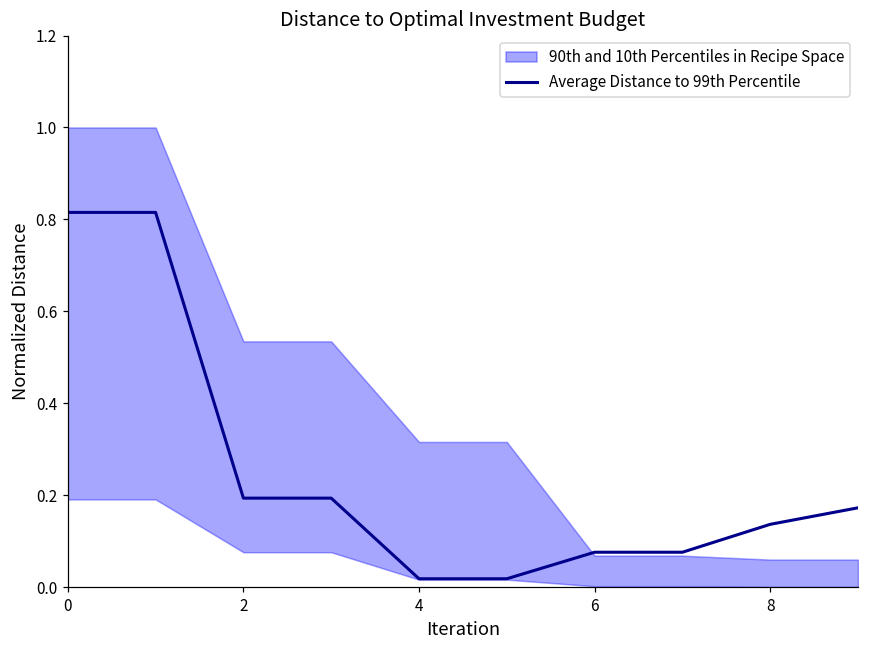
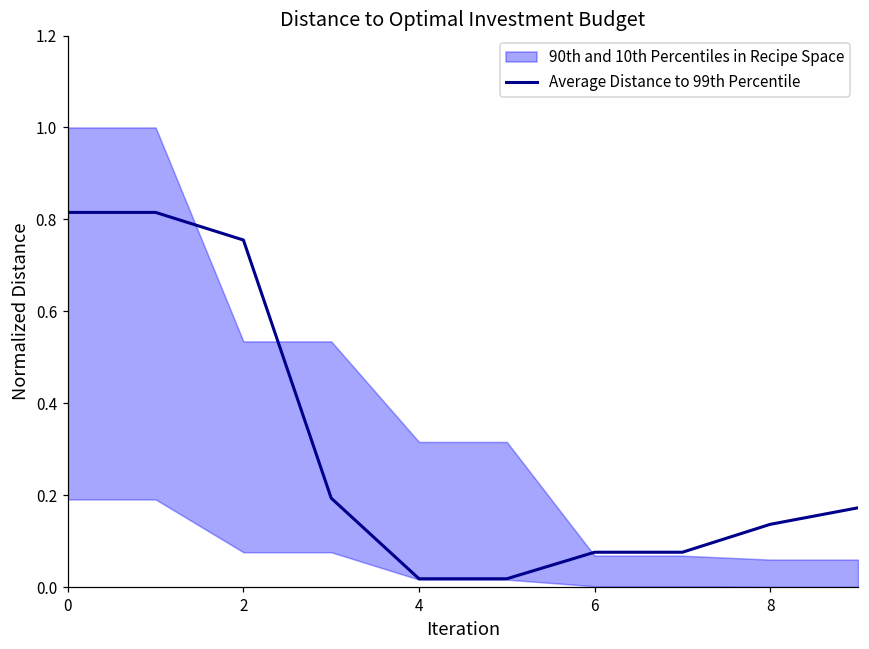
  {
    "Average Distance to 99th Percentile": {
      "0": 0.82,
-     "2": 0.19,
+     "2": 0.76,
      "4": 0.02,
      "6": 0.08,
      "8": 0.14
    }
  }
